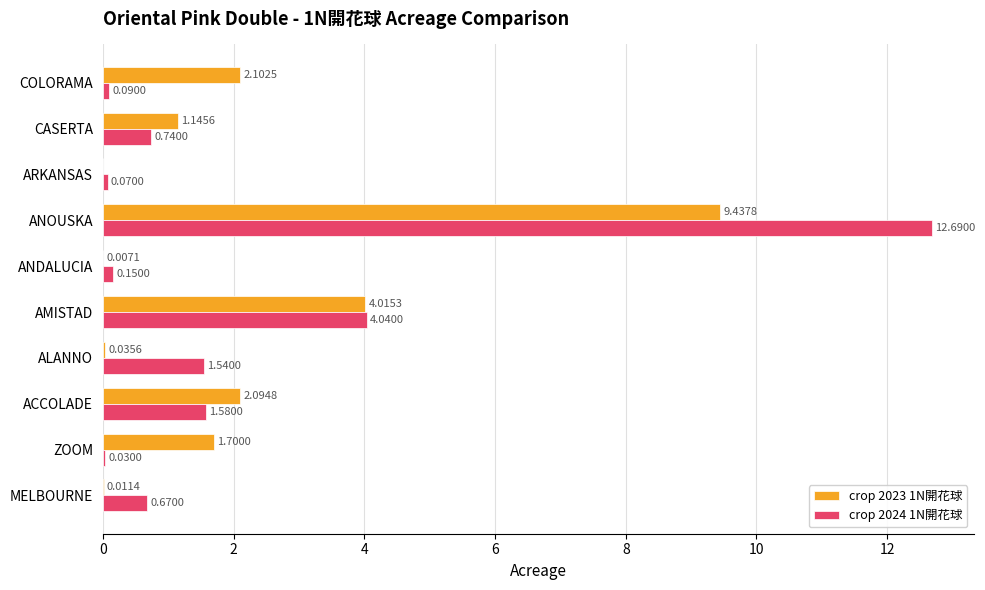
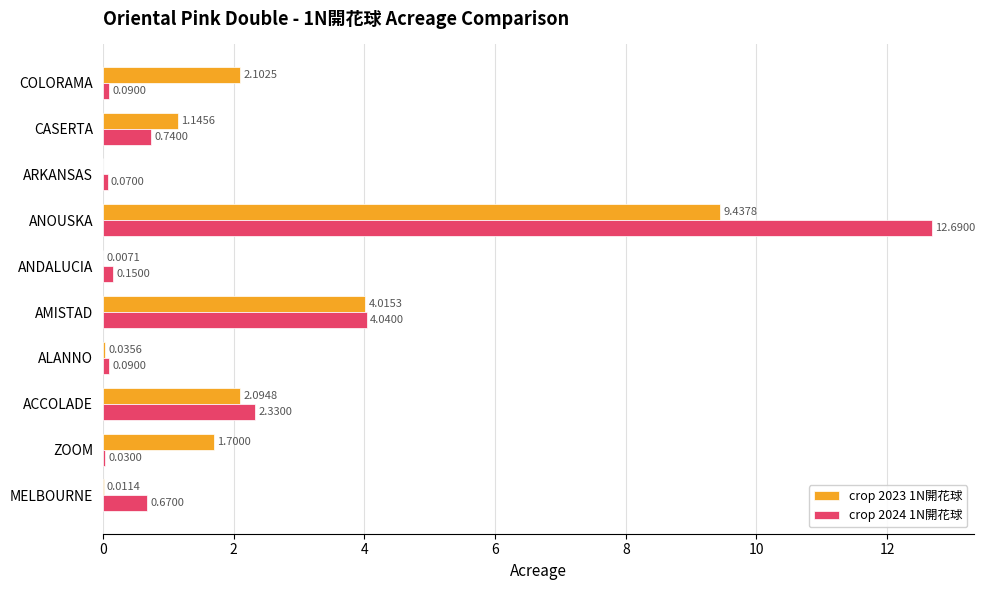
  {
    "crop 2023 1N開花球": {
      "COLORAMA": 2.1025,
      "CASERTA": 1.1456,
      "ANOUSKA": 9.4378,
      "ANDALUCIA": 0.0071,
      "AMISTAD": 4.0153,
      "ALANNO": 0.0356,
      "ACCOLADE": 2.0948,
      "ZOOM": 1.7000,
      "MELBOURNE": 0.0114
    },
    "crop 2024 1N開花球": {
      "COLORAMA": 0.0900,
      "CASERTA": 0.7400,
      "ARKANSAS": 0.0700,
      "ANOUSKA": 12.6900,
      "ANDALUCIA": 0.1500,
      "AMISTAD": 4.0400,
-     "ALANNO": 1.5400,
-     "ACCOLADE": 1.5800,
+     "ALANNO": 0.0900,
+     "ACCOLADE": 2.3300,
      "ZOOM": 0.0300,
      "MELBOURNE": 0.6700
    }
  }
